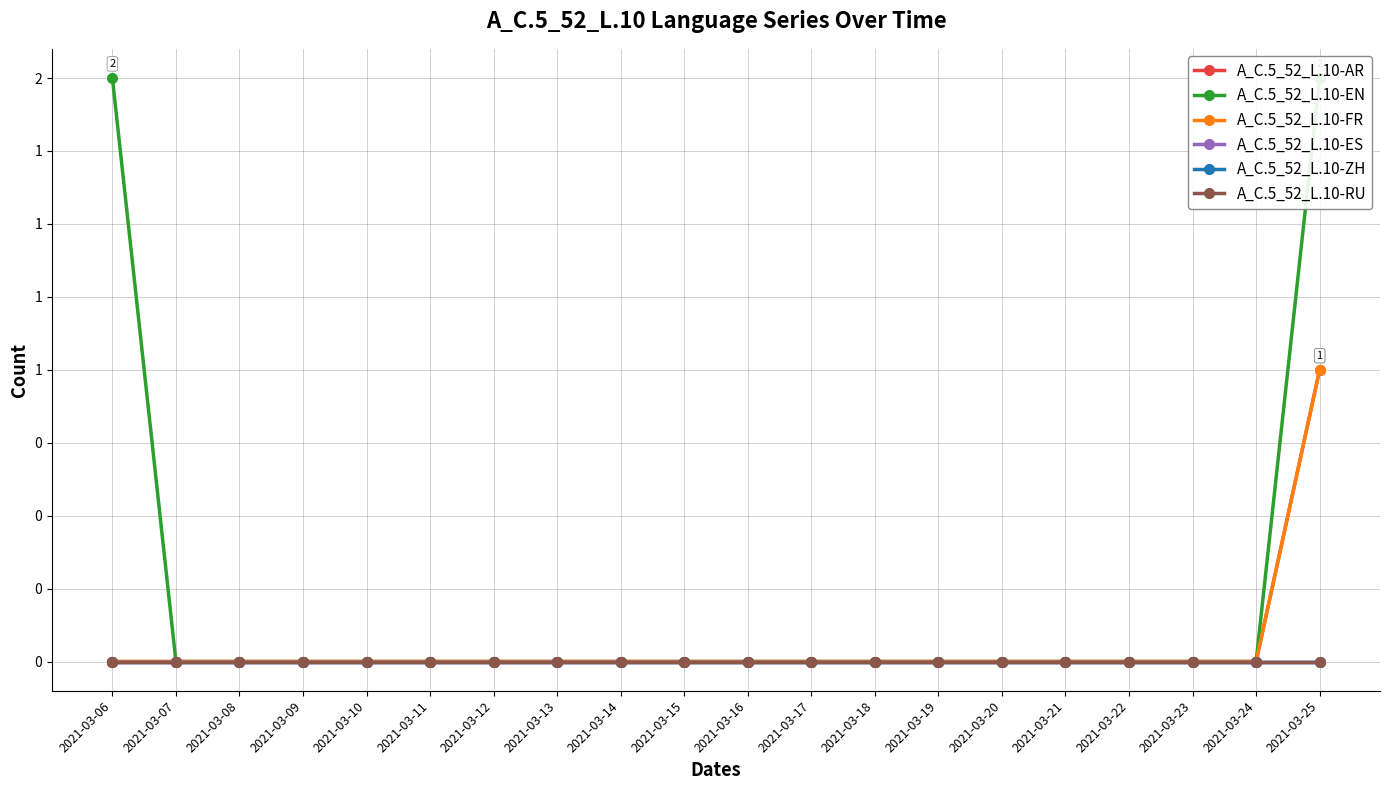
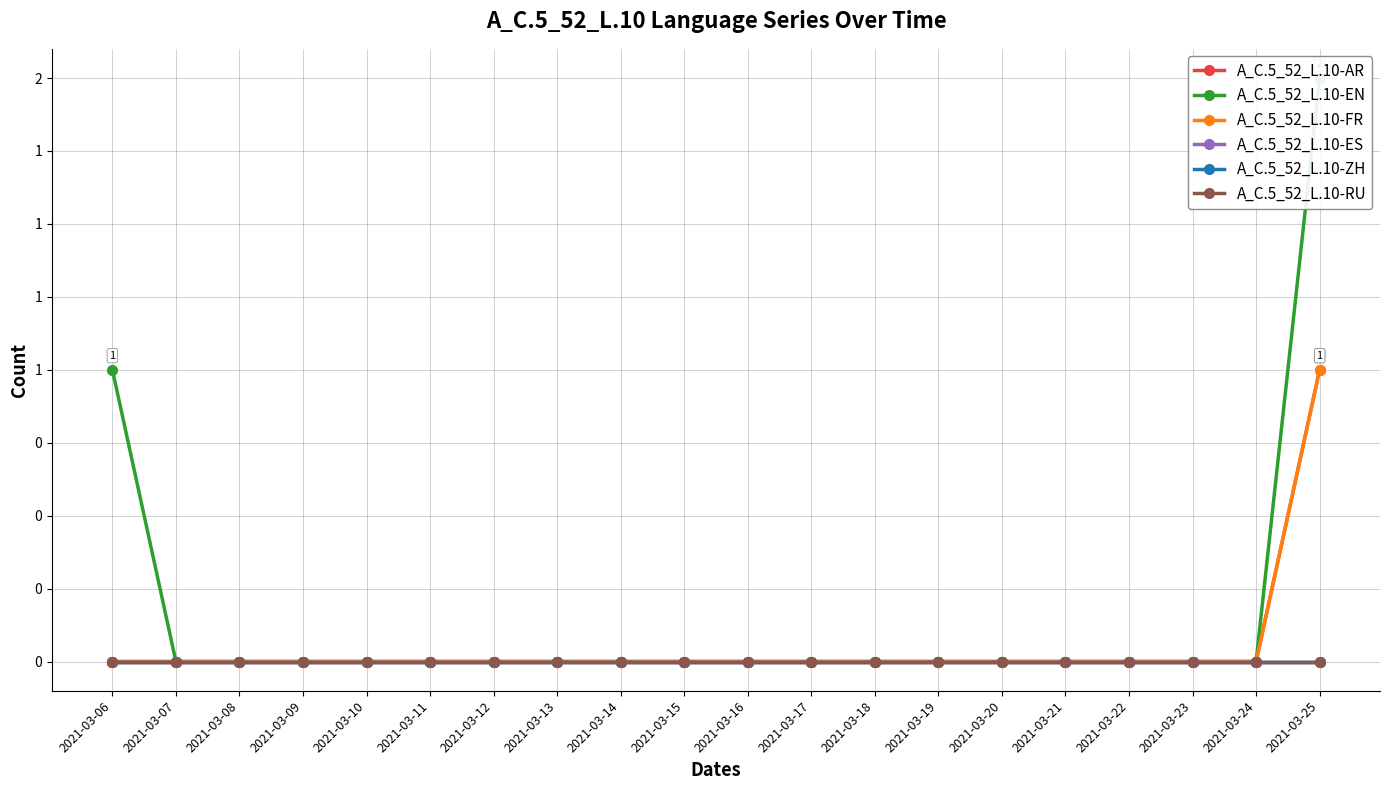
  {
    "A_C.5_52_L.10-EN": {
-     "2021-03-06": 2
+     "2021-03-06": 1
    }
  }
